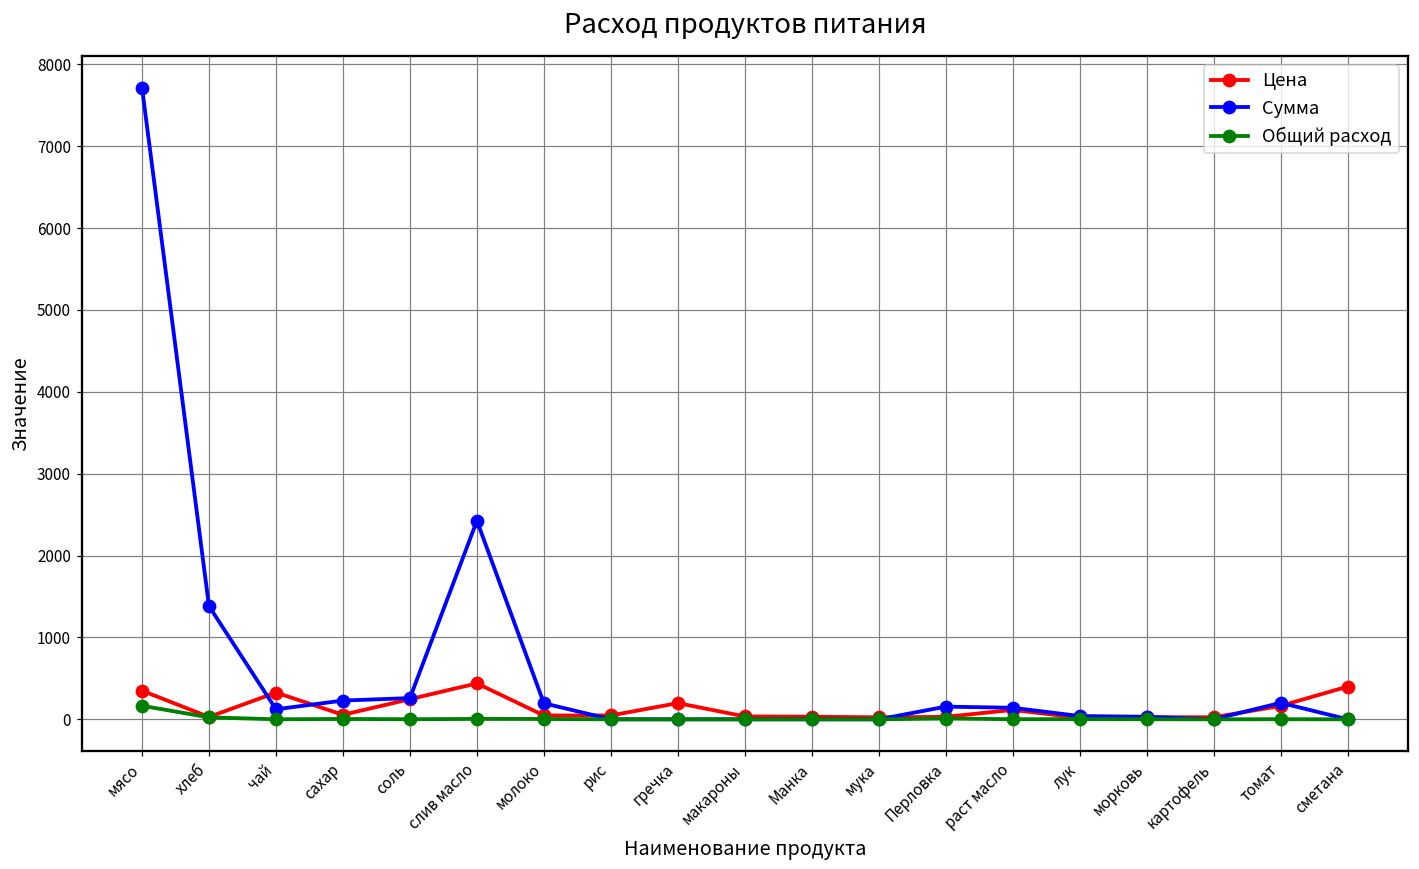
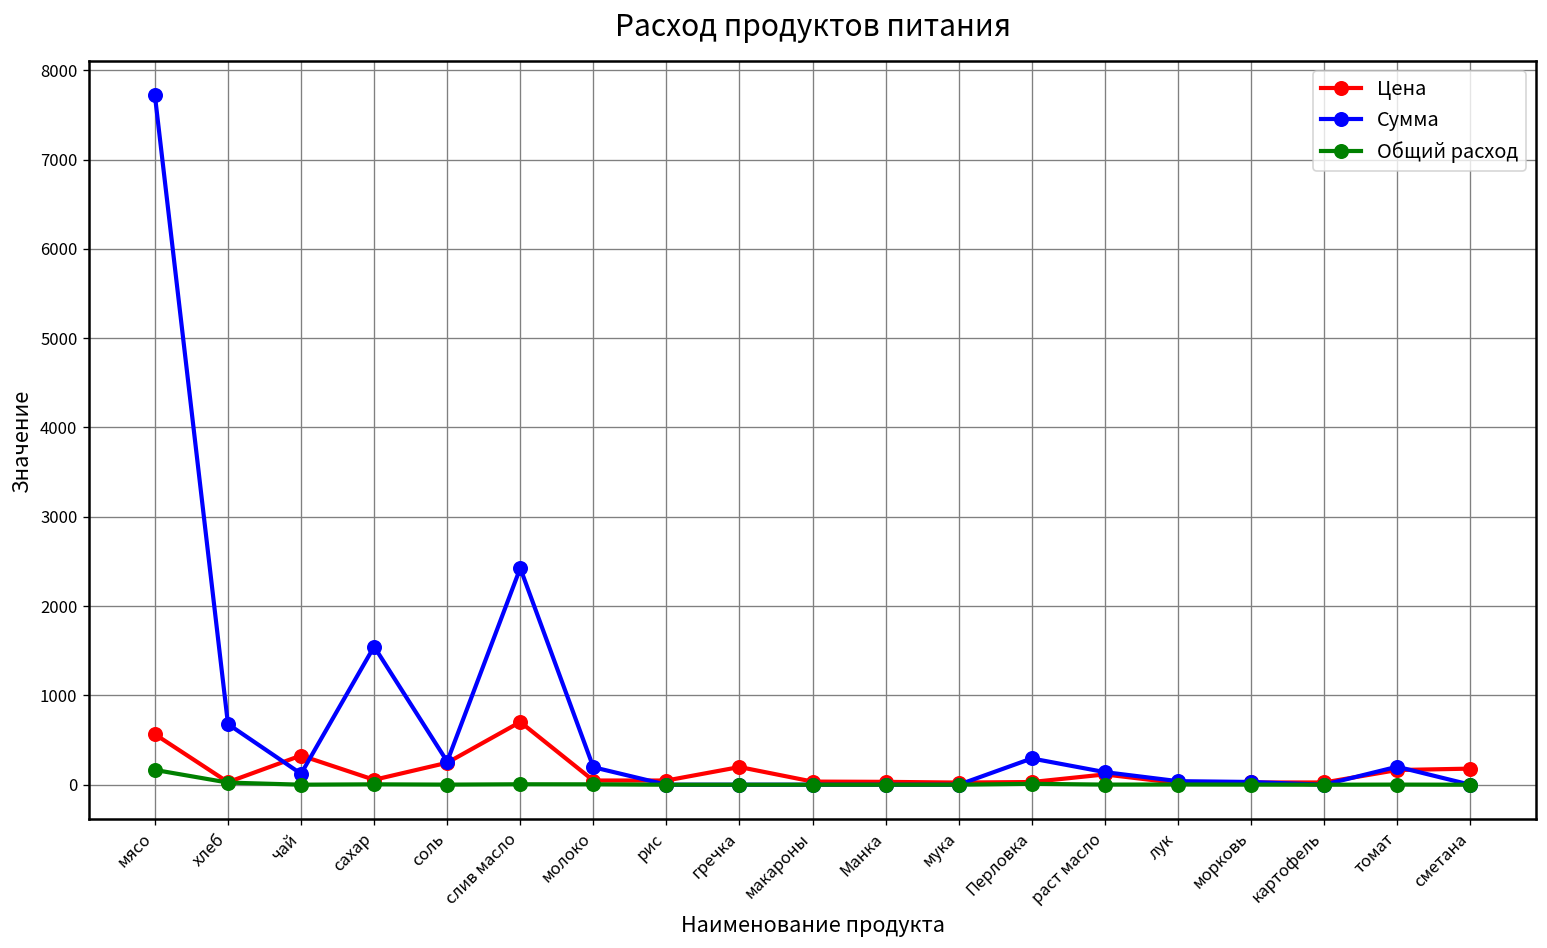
  {
    "Цена": {
-     "мясо": 400,
+     "мясо": 600,
      "чай": 300,
      "сахар": 100,
-     "слив масло": 400,
+     "слив масло": 700,
      "молоко": 0,
      "рис": 0,
      "гречка": 200,
      "макароны": 0,
      "томат": 200,
-     "сметана": 400
+     "сметана": 200
    },
    "Сумма": {
      "мясо": 7700,
-     "хлеб": 1400,
+     "хлеб": 700,
      "чай": 100,
-     "сахар": 200,
+     "сахар": 1500,
      "слив масло": 2400,
      "молоко": 200,
-     "Перловка": 200,
+     "Перловка": 300,
      "томат": 200
    },
    "Общий расход": {
      "мясо": 200,
      "чай": 0,
      "сахар": 0,
      "соль": 0,
      "слив масло": 0,
      "молоко": 0,
      "раст масло": 0,
      "томат": 0
    }
  }
